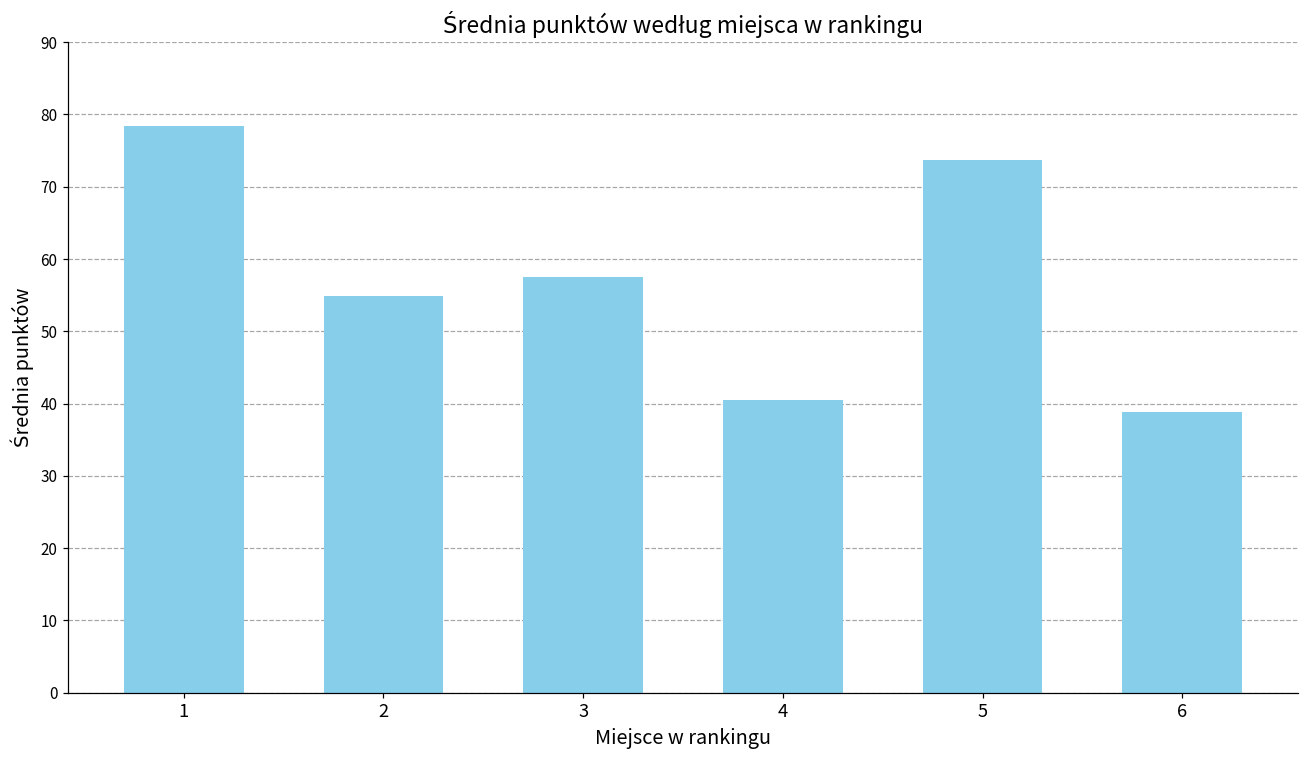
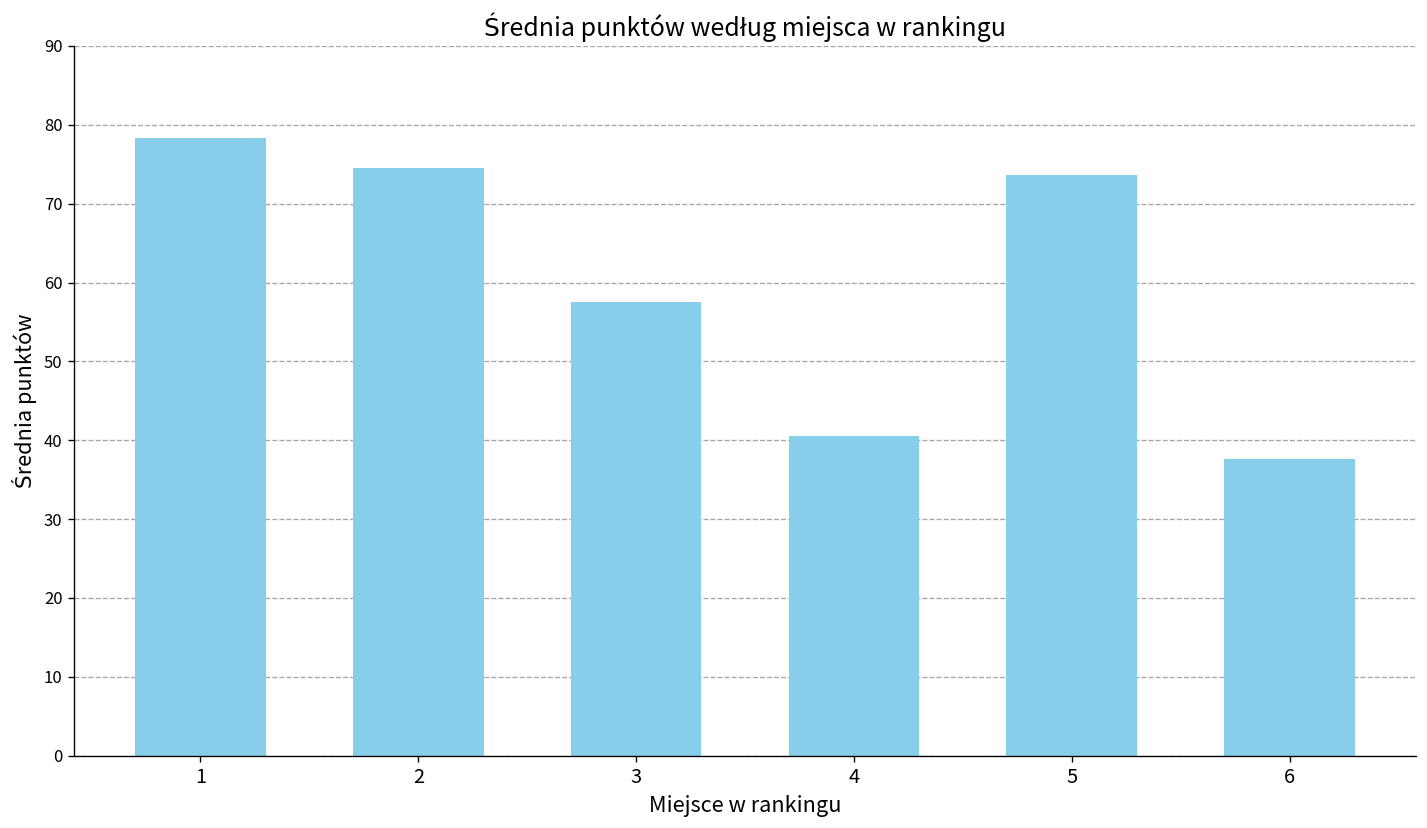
  {
    "1": 78,
-   "2": 55,
+   "2": 75,
    "3": 58,
    "4": 41,
    "5": 74,
-   "6": 39
+   "6": 38
  }
